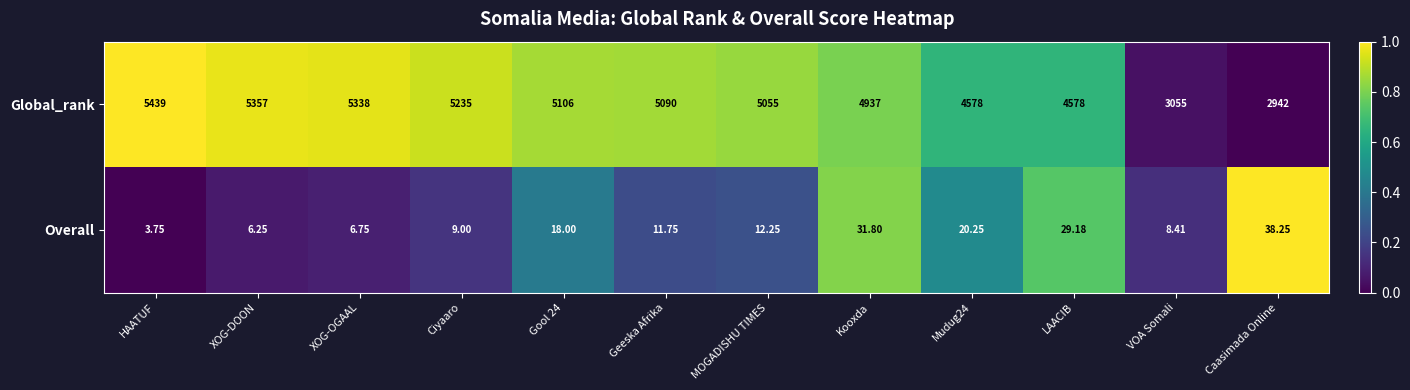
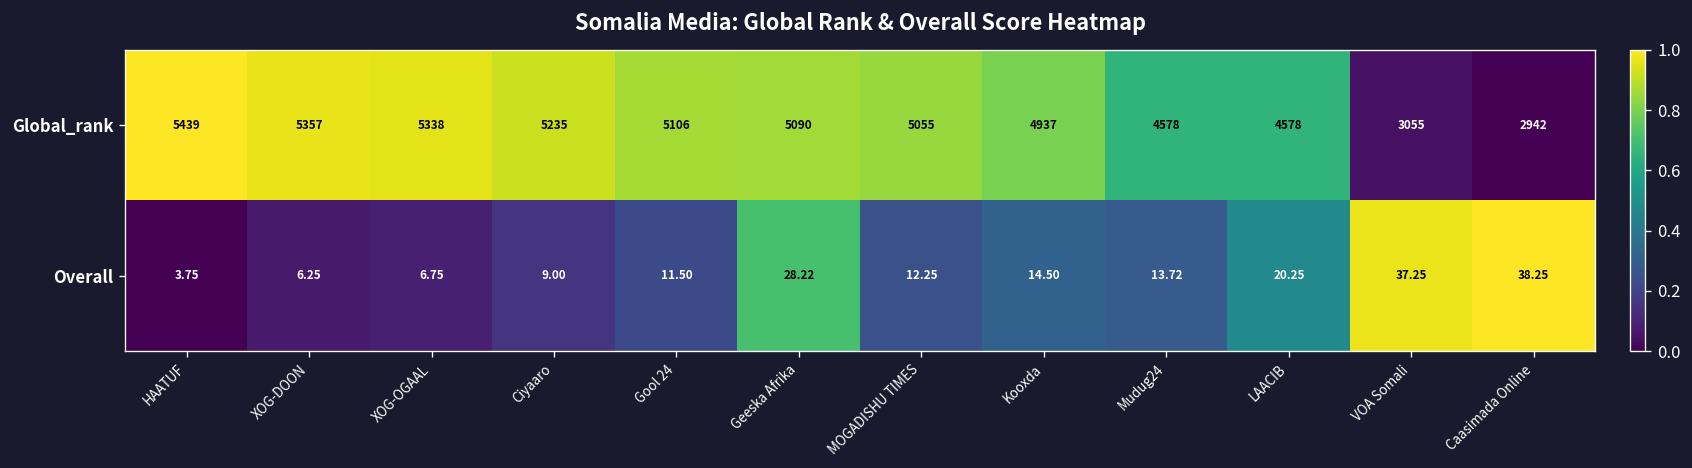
  {
    "Global_rank": {
      "HAATUF": 5439,
      "XOG-DOON": 5357,
      "XOG-OGAAL": 5338,
      "Ciyaaro": 5235,
      "Gool 24": 5106,
      "Geeska Afrika": 5090,
      "MOGADISHU TIMES": 5055,
      "Kooxda": 4937,
      "Mudug24": 4578,
      "LAACIB": 4578,
      "VOA Somali": 3055,
      "Caasimada Online": 2942
    },
    "Overall": {
      "HAATUF": 3.75,
      "XOG-DOON": 6.25,
      "XOG-OGAAL": 6.75,
      "Ciyaaro": 9.00,
-     "Gool 24": 18.00,
-     "Geeska Afrika": 11.75,
+     "Gool 24": 11.50,
+     "Geeska Afrika": 28.22,
      "MOGADISHU TIMES": 12.25,
-     "Kooxda": 31.80,
-     "Mudug24": 20.25,
-     "LAACIB": 29.18,
-     "VOA Somali": 8.41,
+     "Kooxda": 14.50,
+     "Mudug24": 13.72,
+     "LAACIB": 20.25,
+     "VOA Somali": 37.25,
      "Caasimada Online": 38.25
    }
  }
